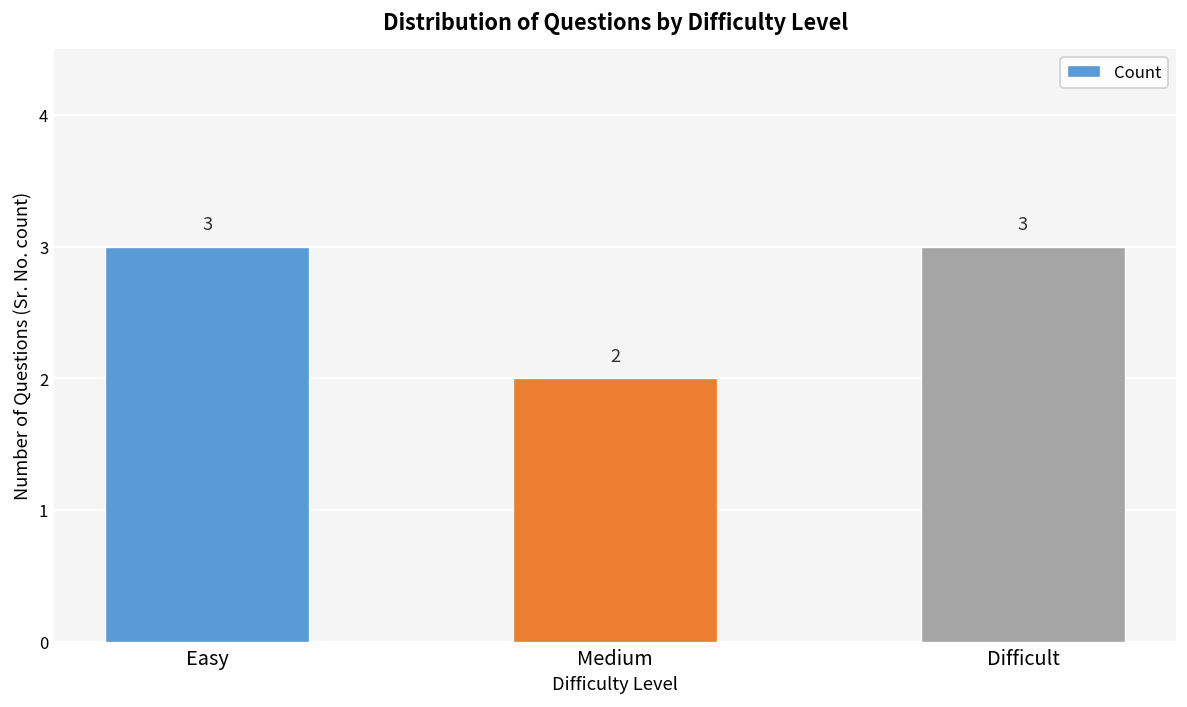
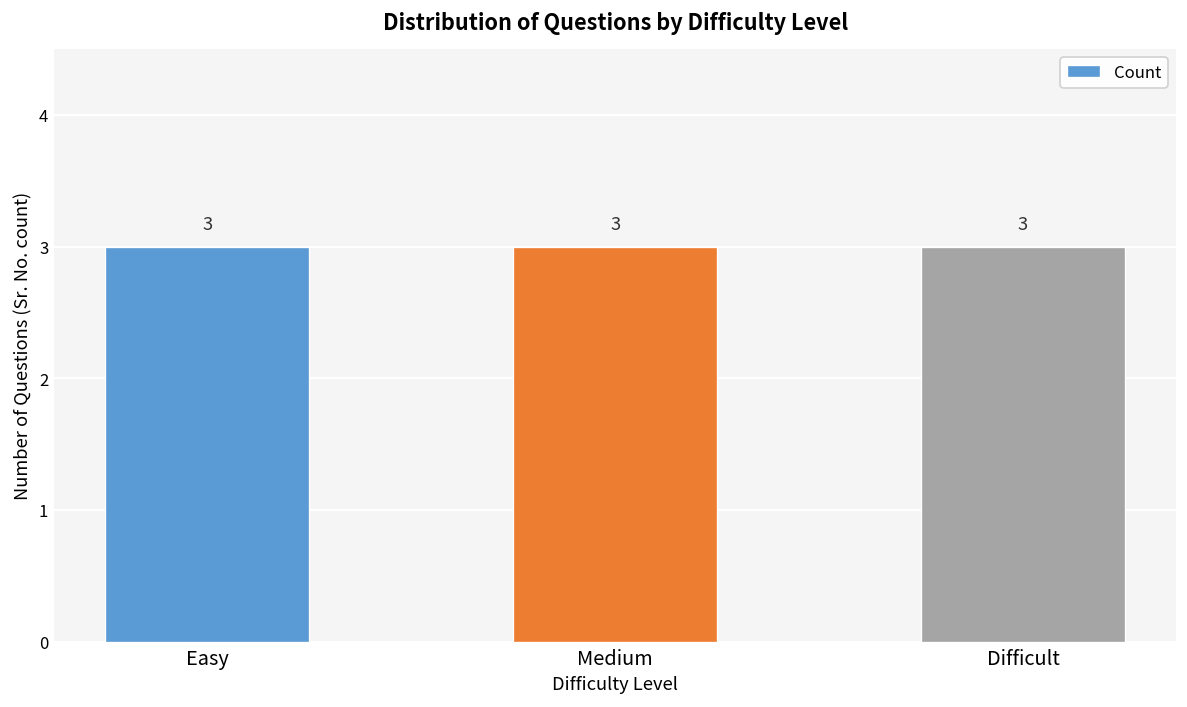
  {
    "Easy": 3,
-   "Medium": 2,
+   "Medium": 3,
    "Difficult": 3
  }
